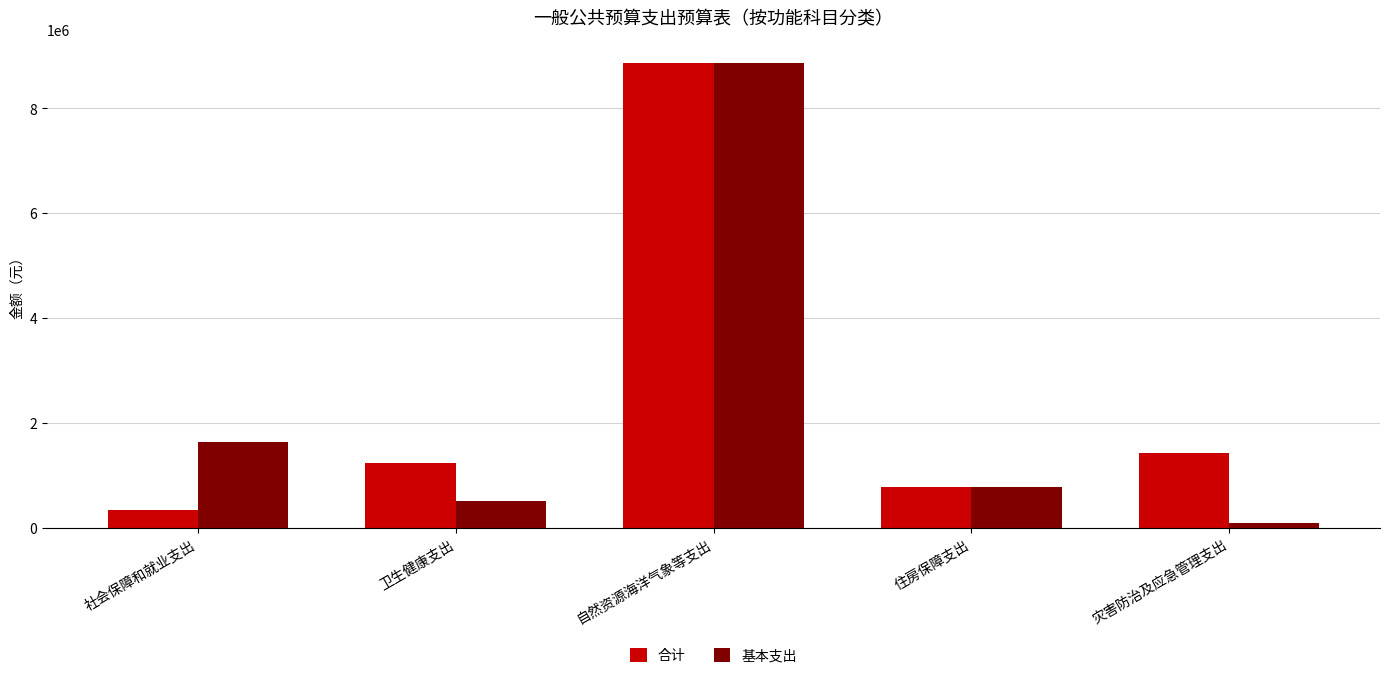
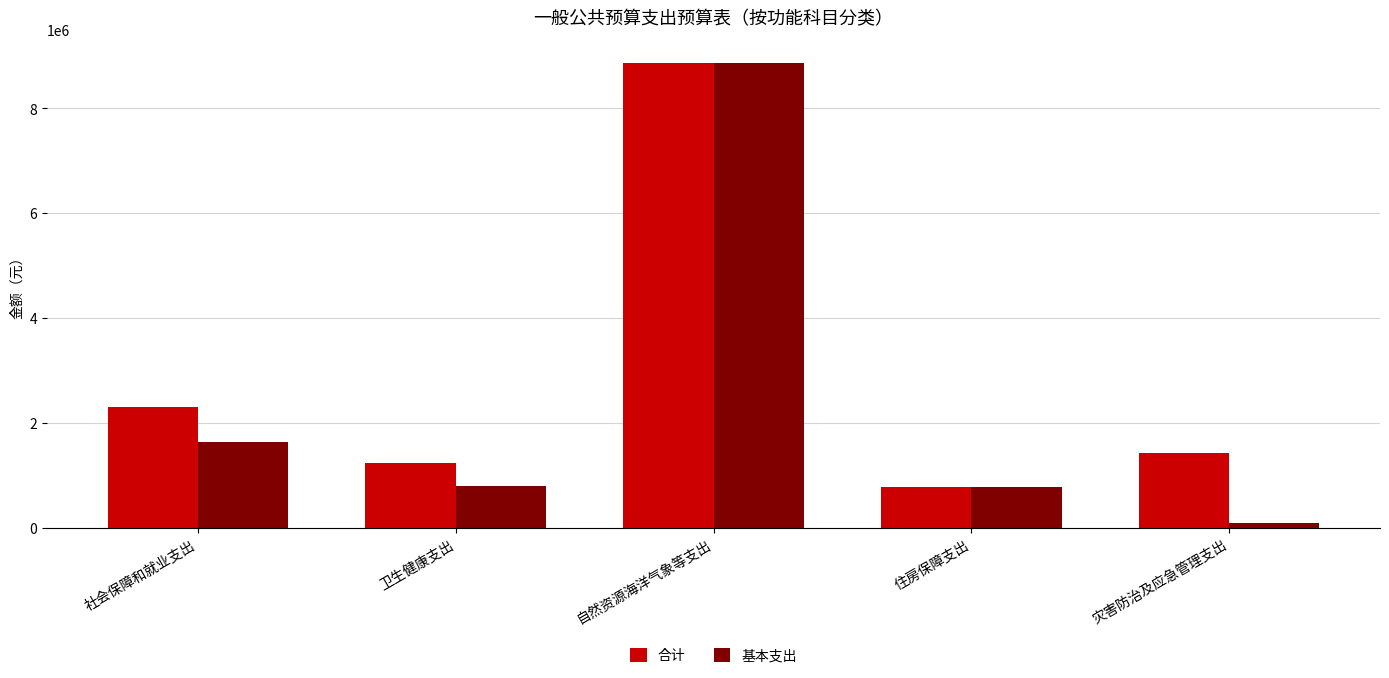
  {
    "合计": {
-     "社会保障和就业支出": 300000,
+     "社会保障和就业支出": 2300000,
      "卫生健康支出": 1200000,
      "自然资源海洋气象等支出": 8900000,
      "住房保障支出": 800000,
      "灾害防治及应急管理支出": 1400000
    },
    "基本支出": {
      "社会保障和就业支出": 1600000,
-     "卫生健康支出": 500000,
+     "卫生健康支出": 800000,
      "自然资源海洋气象等支出": 8900000,
      "住房保障支出": 800000,
      "灾害防治及应急管理支出": 100000
    }
  }
